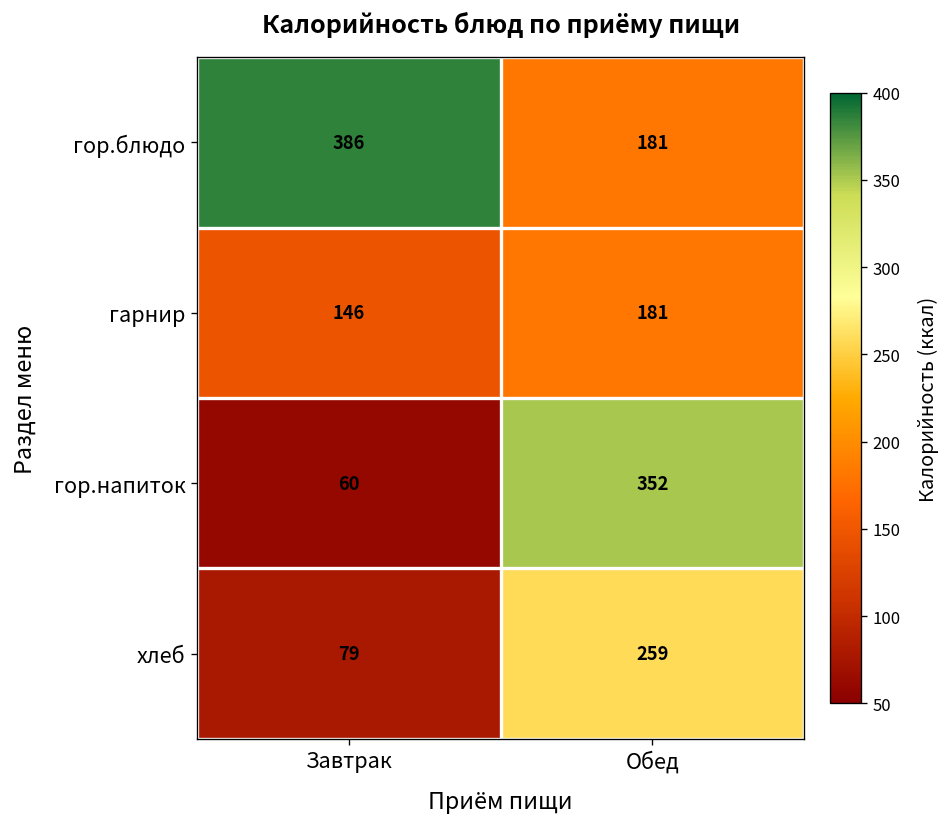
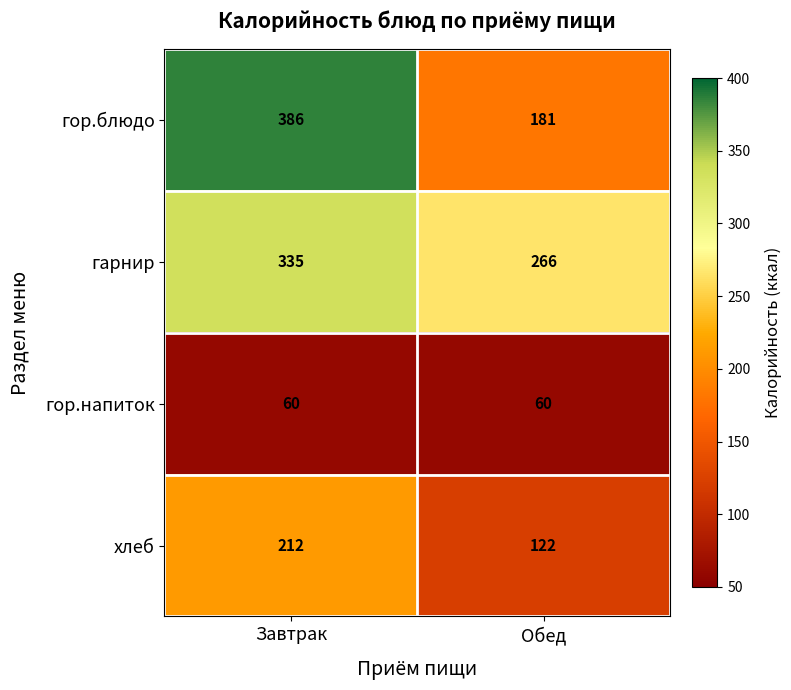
  {
    "гор.блюдо": {
      "Завтрак": 386,
      "Обед": 181
    },
    "гарнир": {
-     "Завтрак": 146,
-     "Обед": 181
+     "Завтрак": 335,
+     "Обед": 266
    },
    "гор.напиток": {
      "Завтрак": 60,
-     "Обед": 352
+     "Обед": 60
    },
    "хлеб": {
-     "Завтрак": 79,
-     "Обед": 259
+     "Завтрак": 212,
+     "Обед": 122
    }
  }
